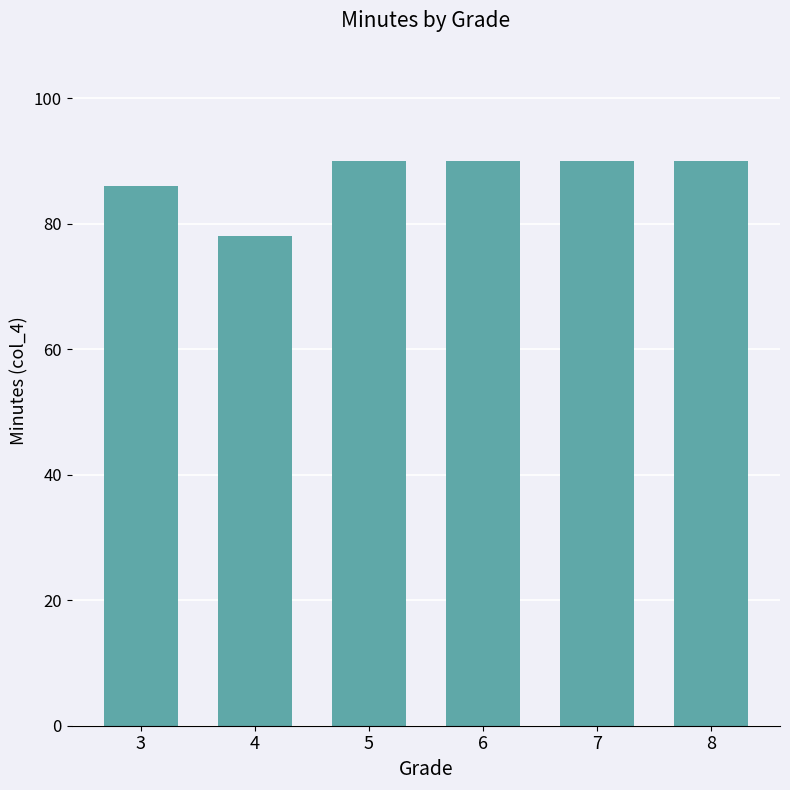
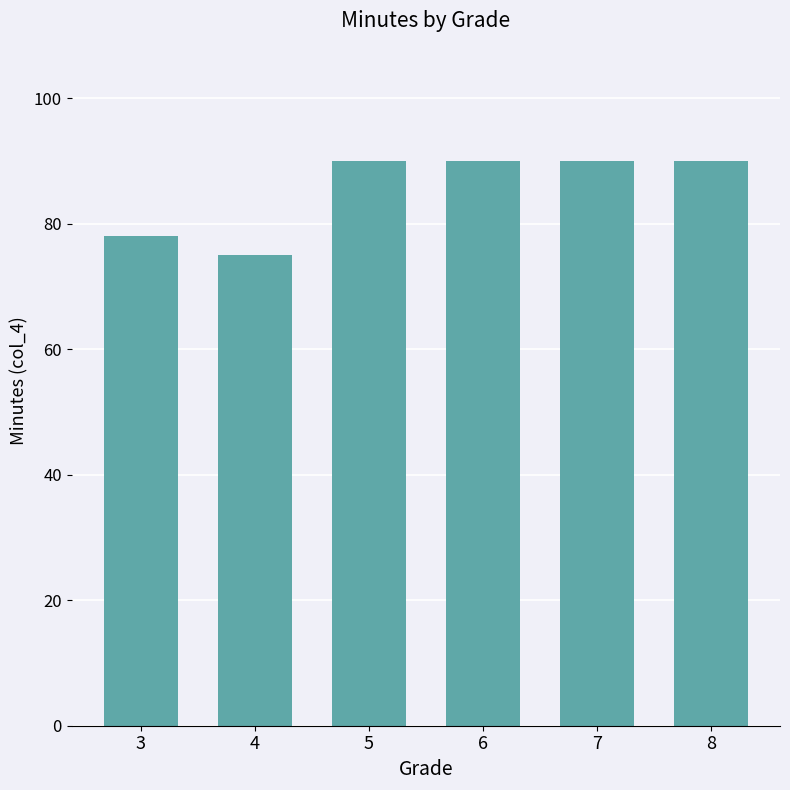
  {
-   "3": 86,
-   "4": 78,
+   "3": 78,
+   "4": 75,
    "5": 90,
    "6": 90,
    "7": 90,
    "8": 90
  }
